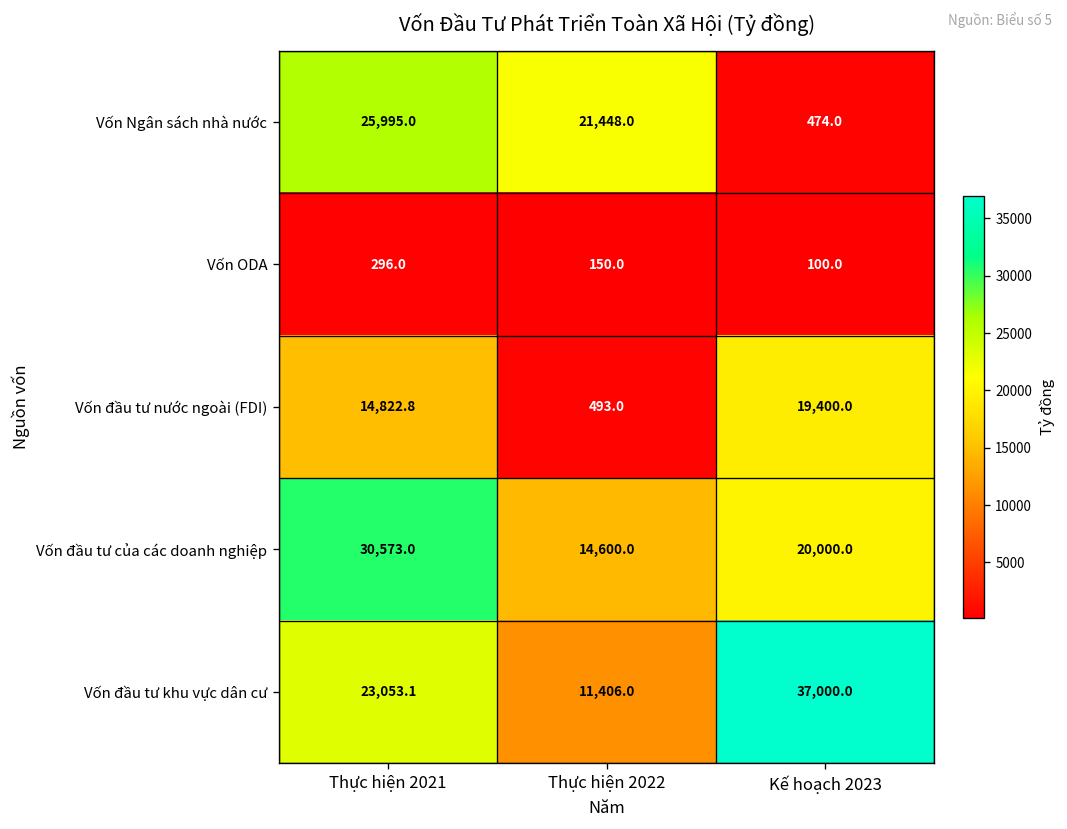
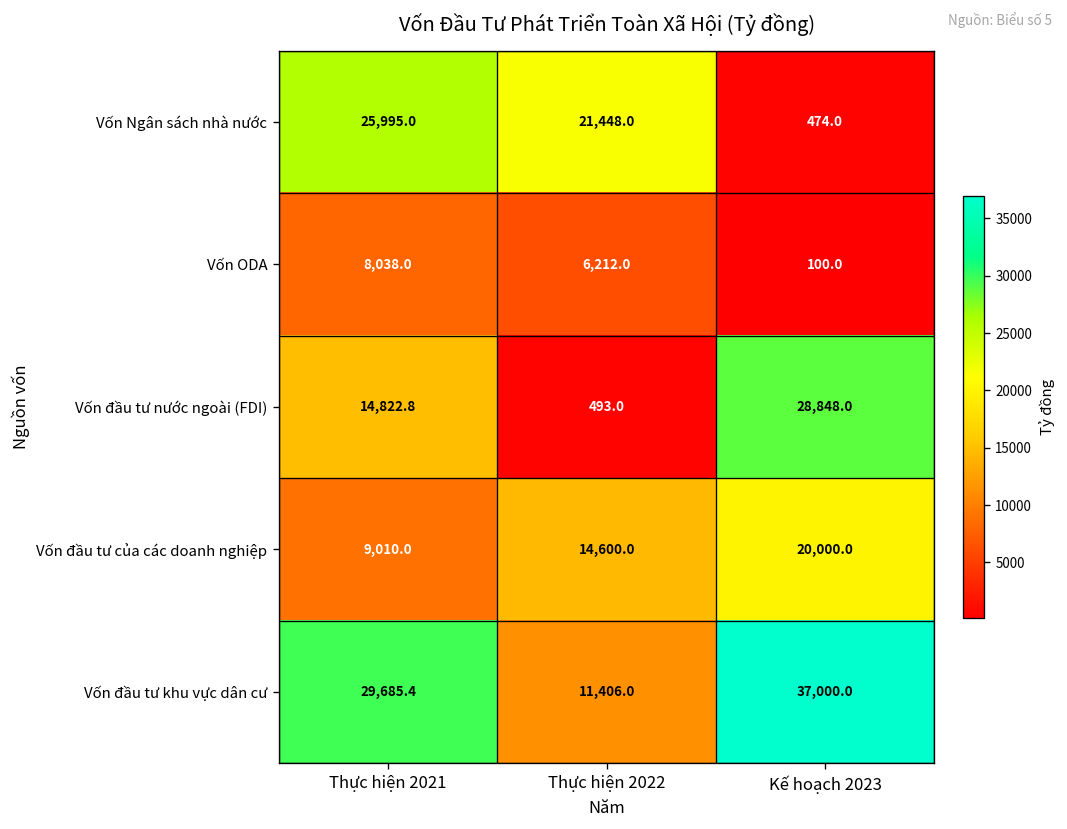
  {
    "Vốn Ngân sách nhà nước": {
      "Thực hiện 2021": "25,995.0",
      "Thực hiện 2022": "21,448.0",
      "Kế hoạch 2023": "474.0"
    },
    "Vốn ODA": {
-     "Thực hiện 2021": "296.0",
-     "Thực hiện 2022": "150.0",
+     "Thực hiện 2021": "8,038.0",
+     "Thực hiện 2022": "6,212.0",
      "Kế hoạch 2023": "100.0"
    },
    "Vốn đầu tư nước ngoài (FDI)": {
      "Thực hiện 2021": "14,822.8",
      "Thực hiện 2022": "493.0",
-     "Kế hoạch 2023": "19,400.0"
+     "Kế hoạch 2023": "28,848.0"
    },
    "Vốn đầu tư của các doanh nghiệp": {
-     "Thực hiện 2021": "30,573.0",
+     "Thực hiện 2021": "9,010.0",
      "Thực hiện 2022": "14,600.0",
      "Kế hoạch 2023": "20,000.0"
    },
    "Vốn đầu tư khu vực dân cư": {
-     "Thực hiện 2021": "23,053.1",
+     "Thực hiện 2021": "29,685.4",
      "Thực hiện 2022": "11,406.0",
      "Kế hoạch 2023": "37,000.0"
    }
  }
